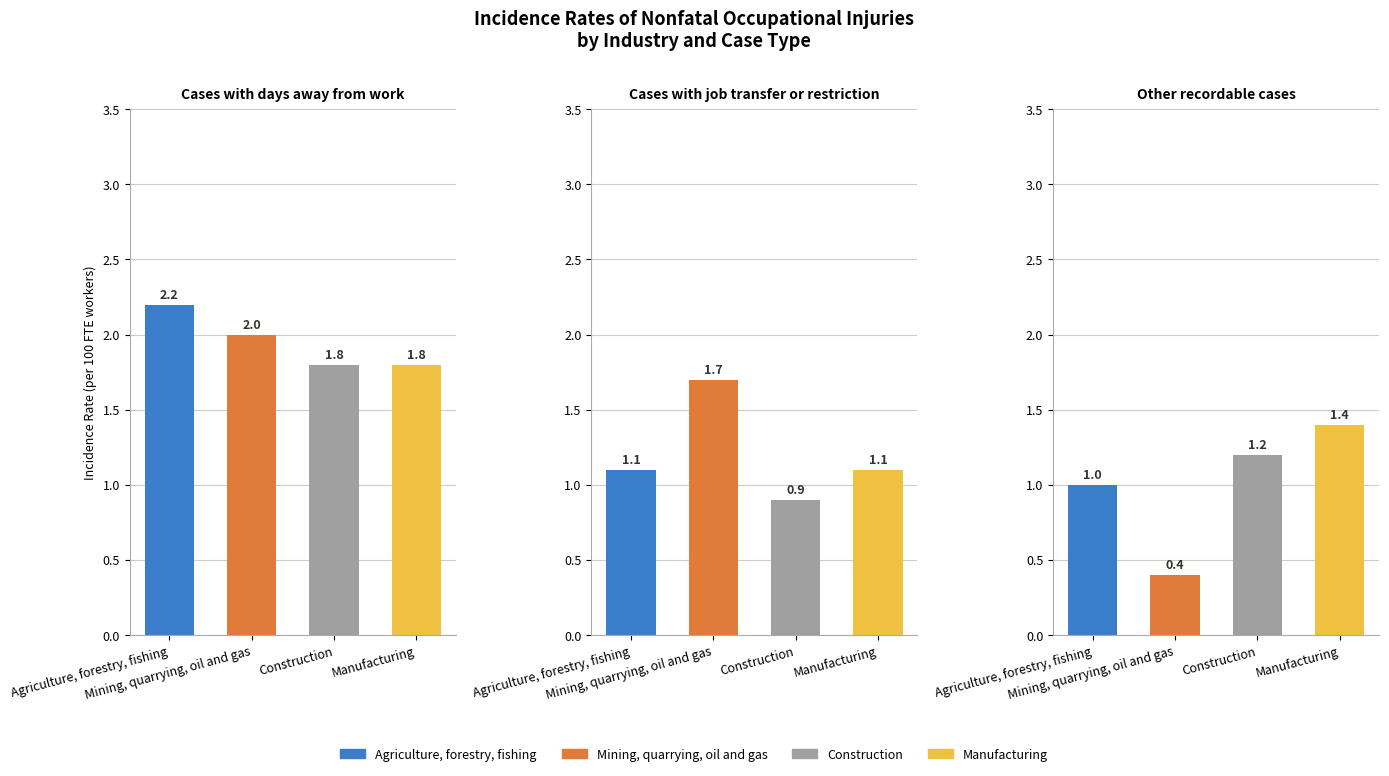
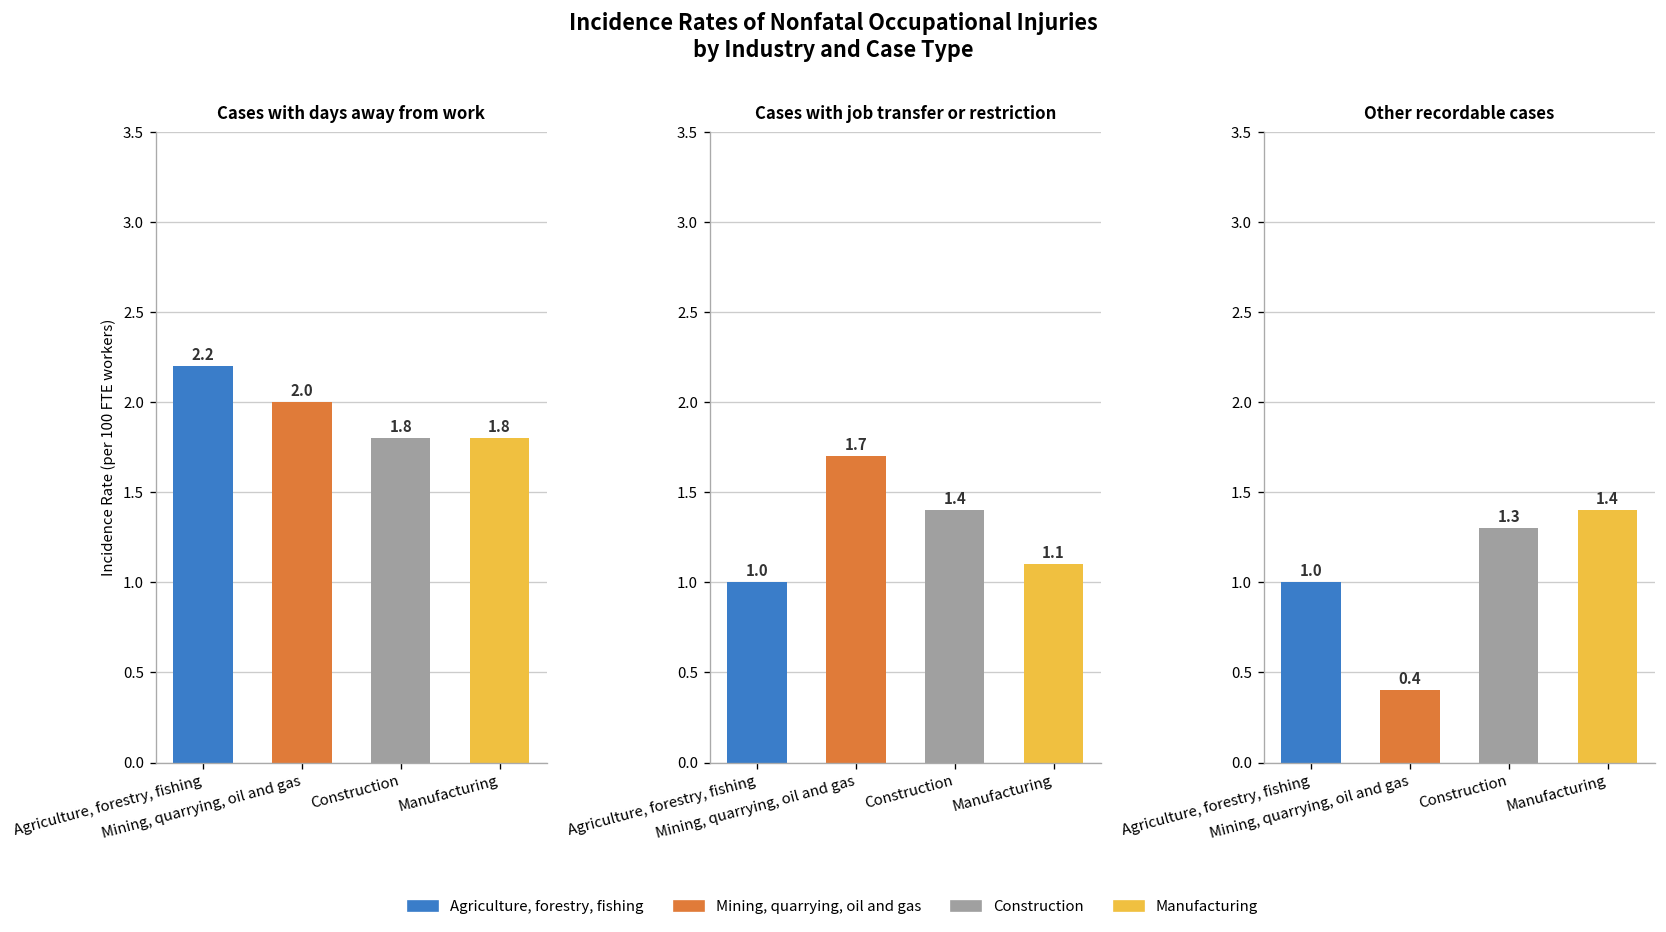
  {
    "Cases with days away from work": {
      "Agriculture, forestry, fishing": 2.2,
      "Mining, quarrying, oil and gas": 2.0,
      "Construction": 1.8,
      "Manufacturing": 1.8
    },
    "Cases with job transfer or restriction": {
-     "Agriculture, forestry, fishing": 1.1,
+     "Agriculture, forestry, fishing": 1.0,
      "Mining, quarrying, oil and gas": 1.7,
-     "Construction": 0.9,
+     "Construction": 1.4,
      "Manufacturing": 1.1
    },
    "Other recordable cases": {
      "Agriculture, forestry, fishing": 1.0,
      "Mining, quarrying, oil and gas": 0.4,
-     "Construction": 1.2,
+     "Construction": 1.3,
      "Manufacturing": 1.4
    }
  }
